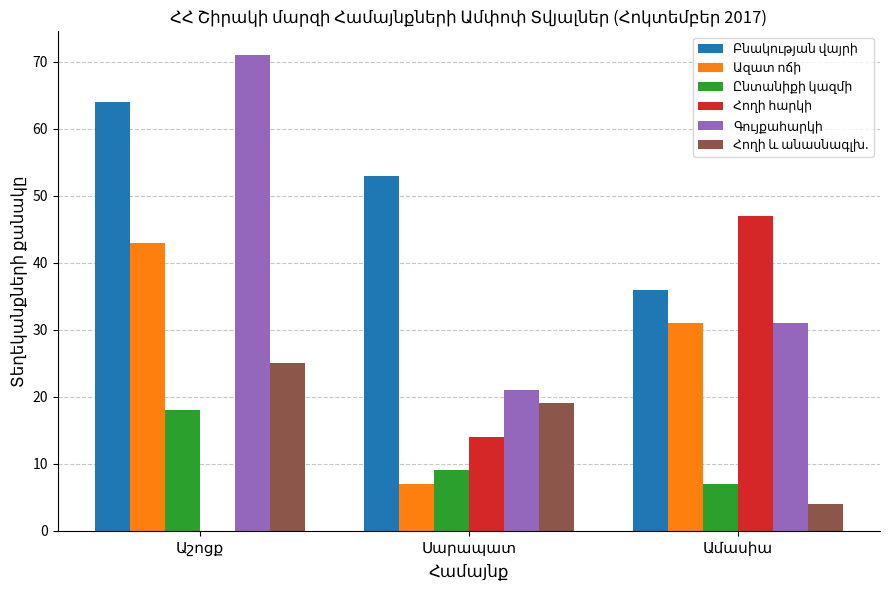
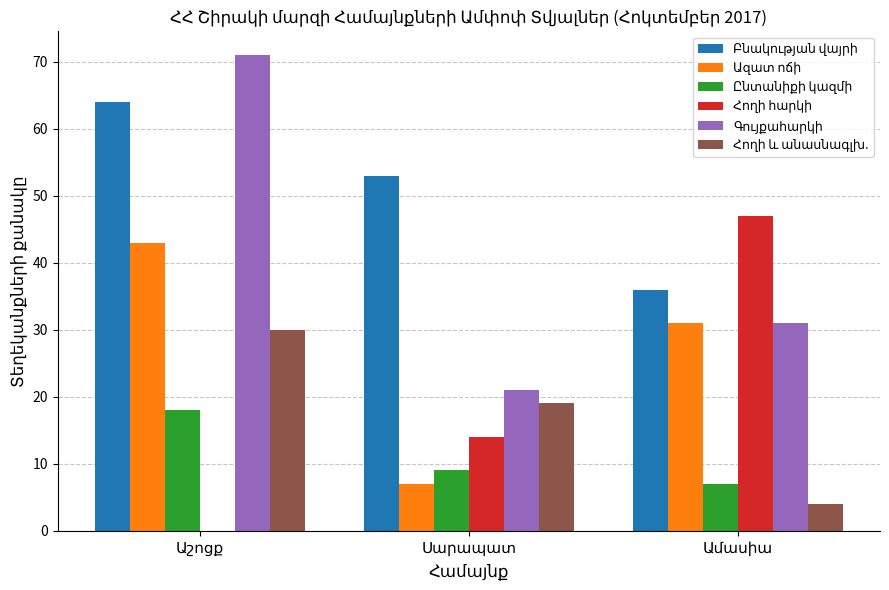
  {
    "Բնակության վայրի": {
      "Աշոցք": 64,
      "Սարապատ": 53,
      "Ամասիա": 36
    },
    "Ազատ ոճի": {
      "Աշոցք": 43,
      "Սարապատ": 7,
      "Ամասիա": 31
    },
    "Ընտանիքի կազմի": {
      "Աշոցք": 18,
      "Սարապատ": 9,
      "Ամասիա": 7
    },
    "Հողի հարկի": {
      "Աշոցք": 0,
      "Սարապատ": 14,
      "Ամասիա": 47
    },
    "Գույքահարկի": {
      "Աշոցք": 71,
      "Սարապատ": 21,
      "Ամասիա": 31
    },
    "Հողի և անասնագլխ.": {
-     "Աշոցք": 25,
+     "Աշոցք": 30,
      "Սարապատ": 19,
      "Ամասիա": 4
    }
  }
